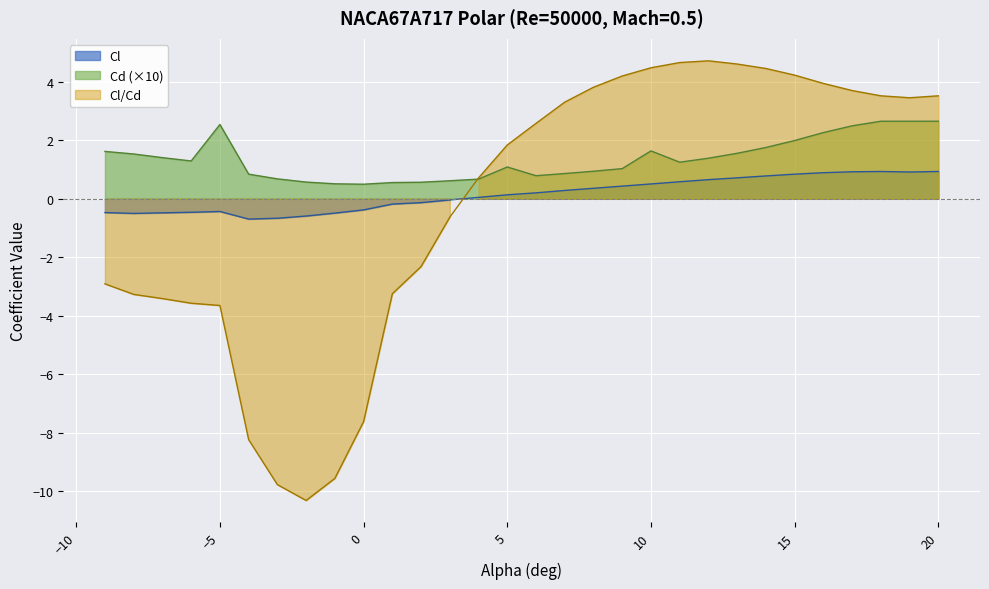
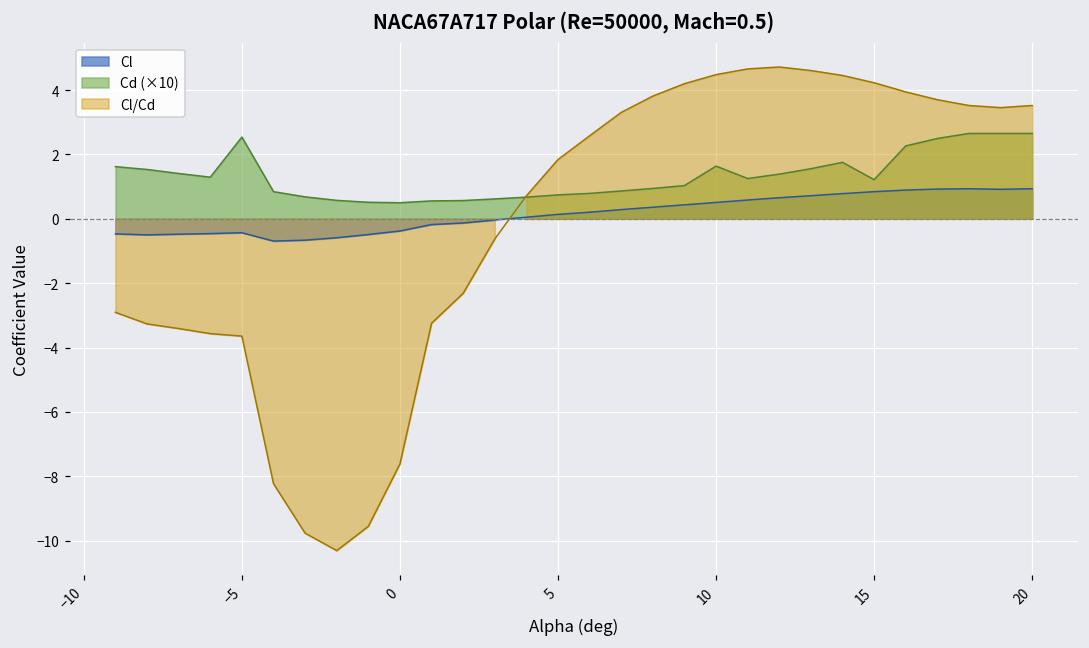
  {
    "Cd (×10)": {
      "−5": 2.5,
      "0": 0.5,
-     "5": 1.1,
+     "5": 0.7,
      "10": 1.6,
-     "15": 2.0,
+     "15": 1.2,
      "20": 2.7
    }
  }
